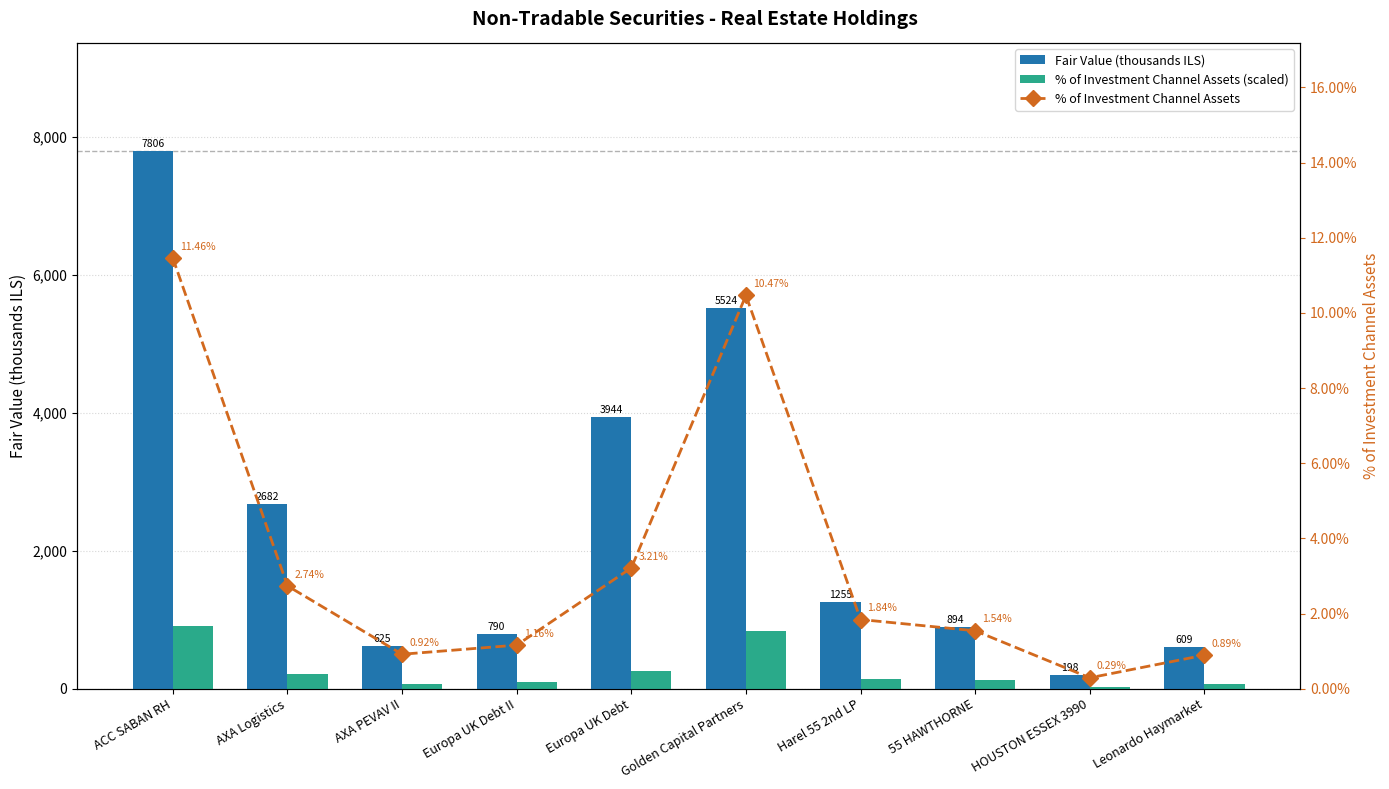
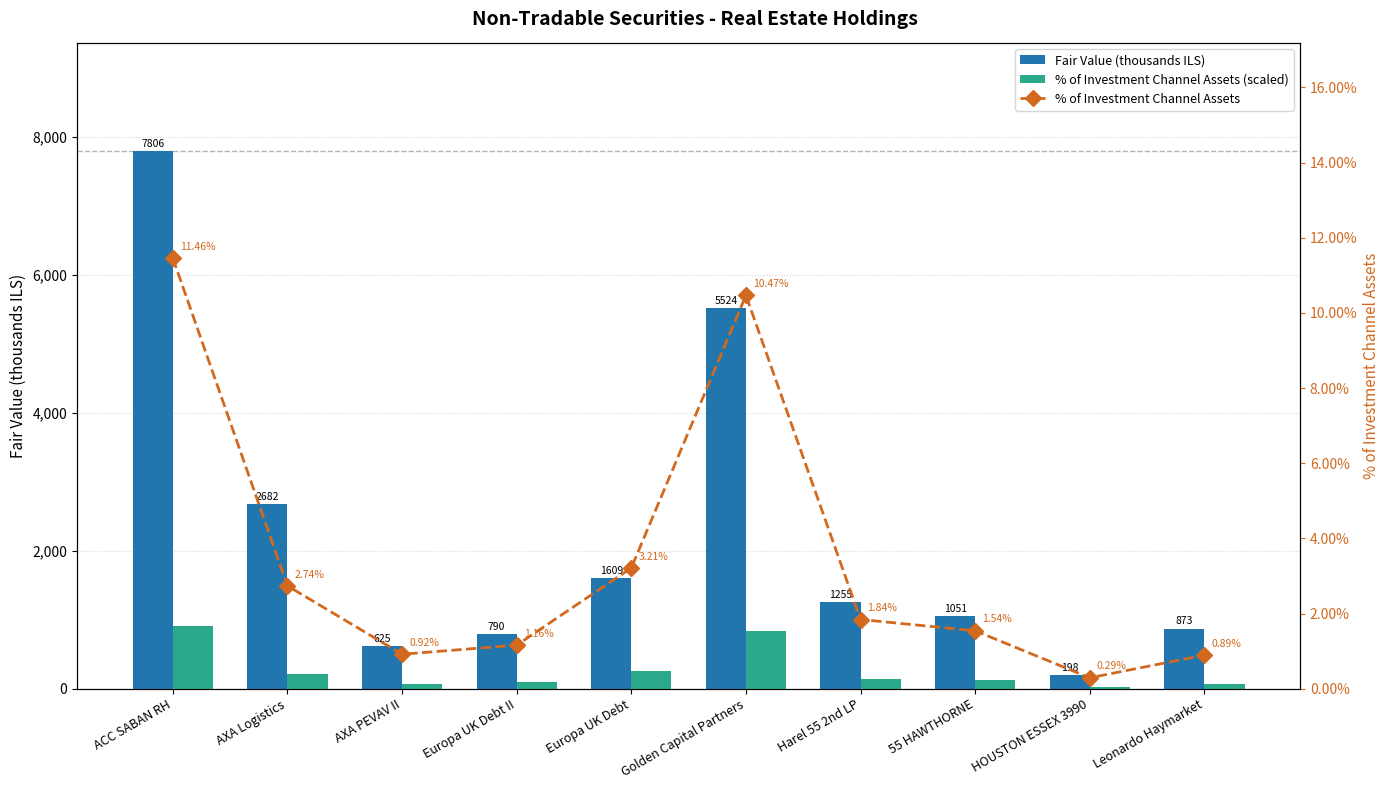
  {
    "Fair Value (thousands ILS)": {
      "ACC SABAN RH": "7806",
      "AXA Logistics": "2682",
      "AXA PEVAV II": "625",
      "Europa UK Debt II": "790",
-     "Europa UK Debt": "3944",
+     "Europa UK Debt": "1609",
      "Golden Capital Partners": "5524",
      "Harel 55 2nd LP": "1255",
-     "55 HAWTHORNE": "894",
+     "55 HAWTHORNE": "1051",
      "HOUSTON ESSEX 3990": "198",
-     "Leonardo Haymarket": "609"
+     "Leonardo Haymarket": "873"
    },
    "% of Investment Channel Assets": {
      "ACC SABAN RH": "11.46%",
      "AXA Logistics": "2.74%",
      "AXA PEVAV II": "0.92%",
      "Europa UK Debt II": "1.16%",
      "Europa UK Debt": "3.21%",
      "Golden Capital Partners": "10.47%",
      "Harel 55 2nd LP": "1.84%",
      "55 HAWTHORNE": "1.54%",
      "HOUSTON ESSEX 3990": "0.29%",
      "Leonardo Haymarket": "0.89%"
    }
  }
